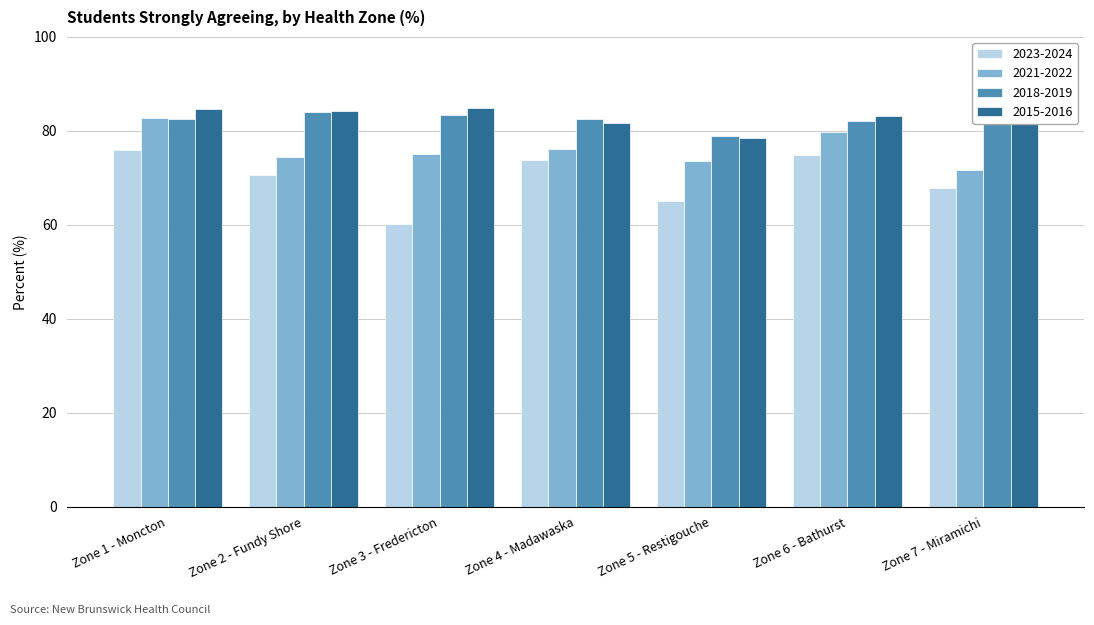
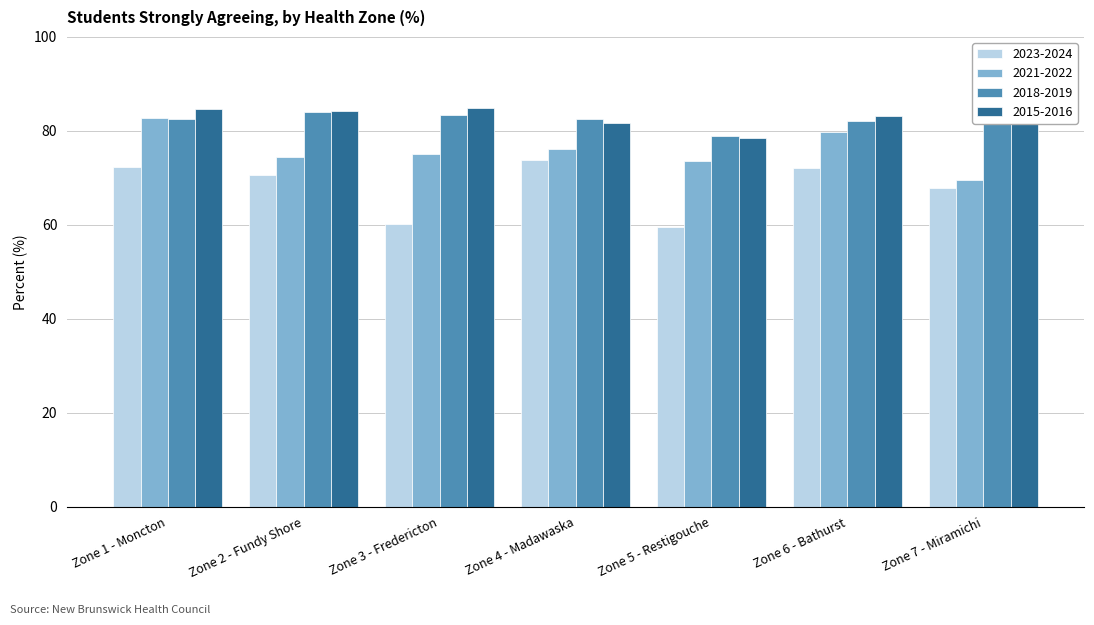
  {
    "2023-2024": {
-     "Zone 1 - Moncton": 76,
+     "Zone 1 - Moncton": 72,
      "Zone 2 - Fundy Shore": 71,
      "Zone 3 - Fredericton": 60,
      "Zone 4 - Madawaska": 74,
-     "Zone 5 - Restigouche": 65,
-     "Zone 6 - Bathurst": 75,
+     "Zone 5 - Restigouche": 59,
+     "Zone 6 - Bathurst": 72,
      "Zone 7 - Miramichi": 68
    },
    "2021-2022": {
      "Zone 1 - Moncton": 83,
      "Zone 2 - Fundy Shore": 74,
      "Zone 3 - Fredericton": 75,
      "Zone 4 - Madawaska": 76,
      "Zone 5 - Restigouche": 74,
      "Zone 6 - Bathurst": 80,
-     "Zone 7 - Miramichi": 72
+     "Zone 7 - Miramichi": 70
    }
  }
